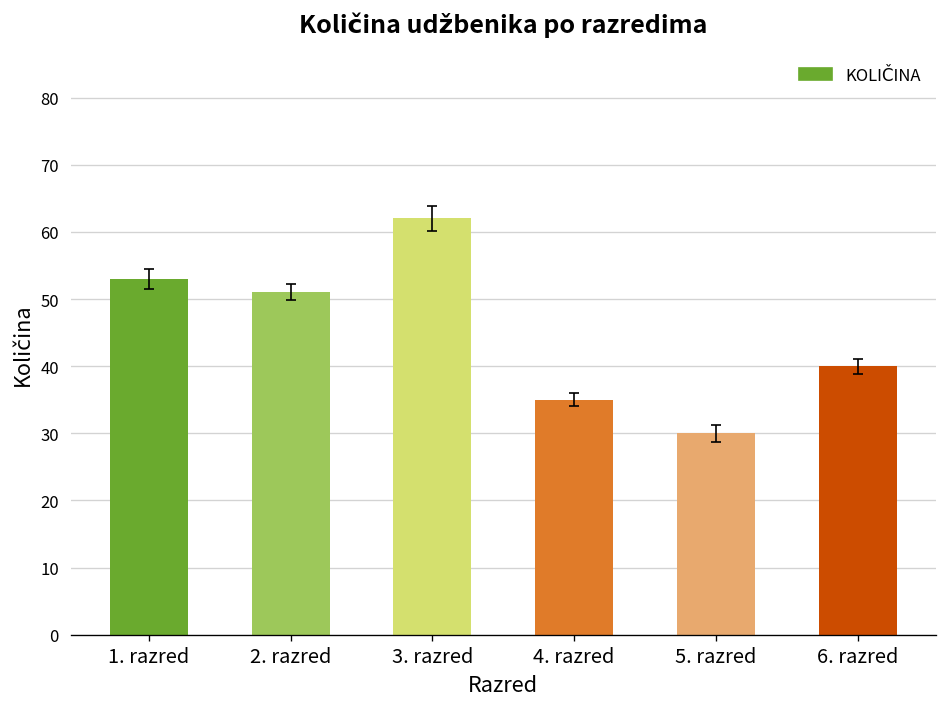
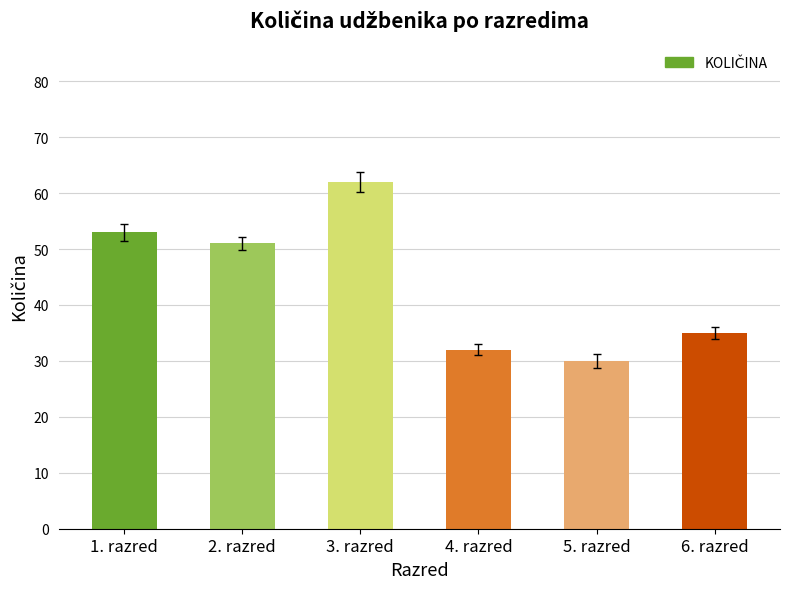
  {
    "KOLIČINA": {
      "1. razred": 53,
      "2. razred": 51,
      "3. razred": 62,
-     "4. razred": 35,
+     "4. razred": 32,
      "5. razred": 30,
-     "6. razred": 40
+     "6. razred": 35
    }
  }
